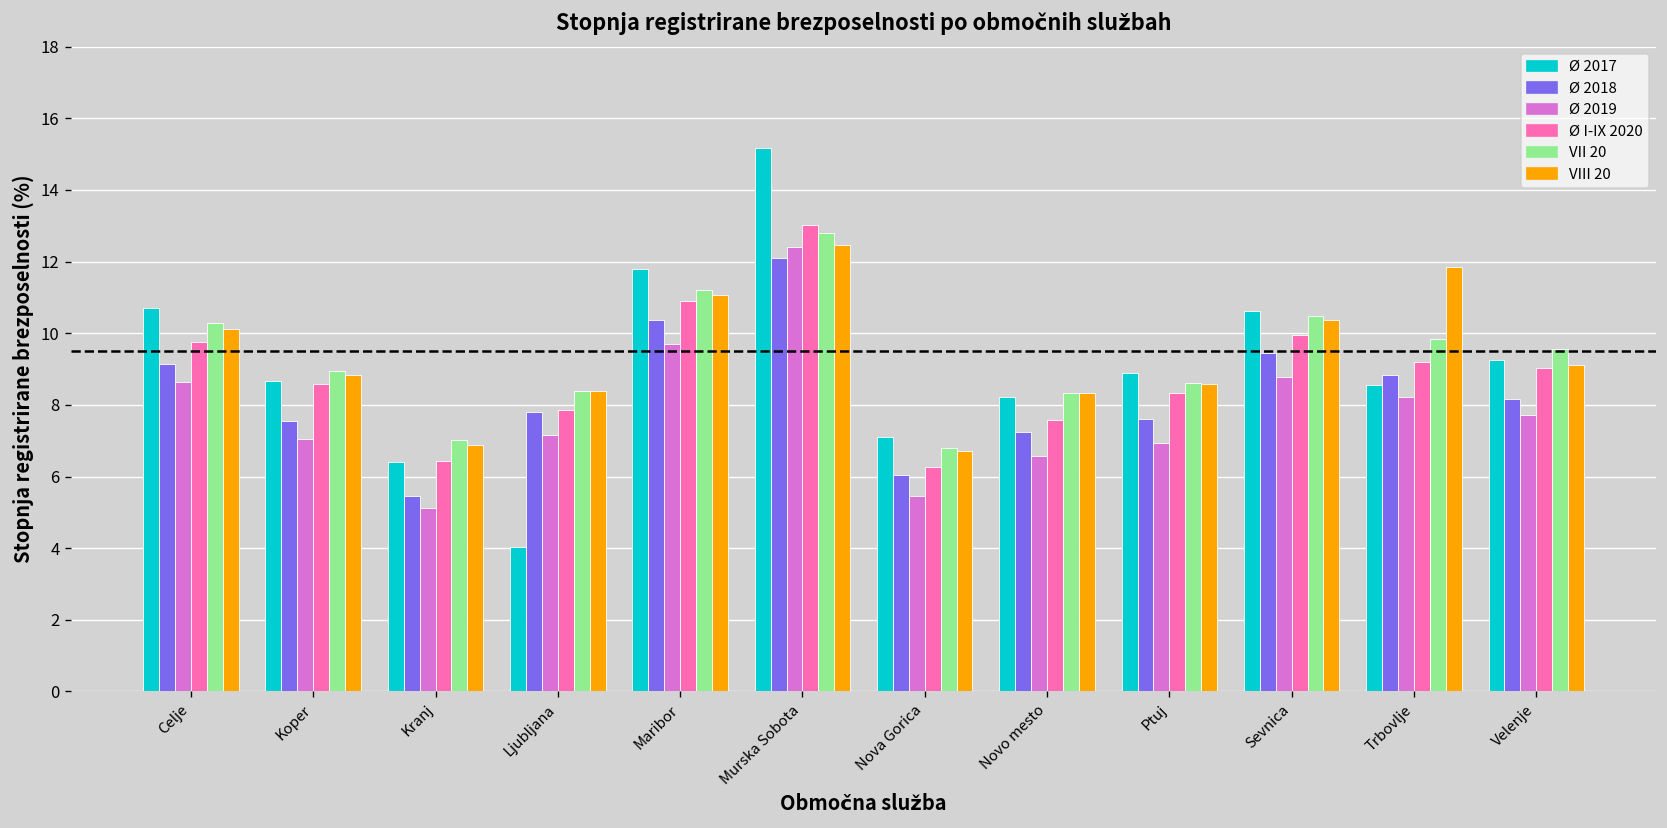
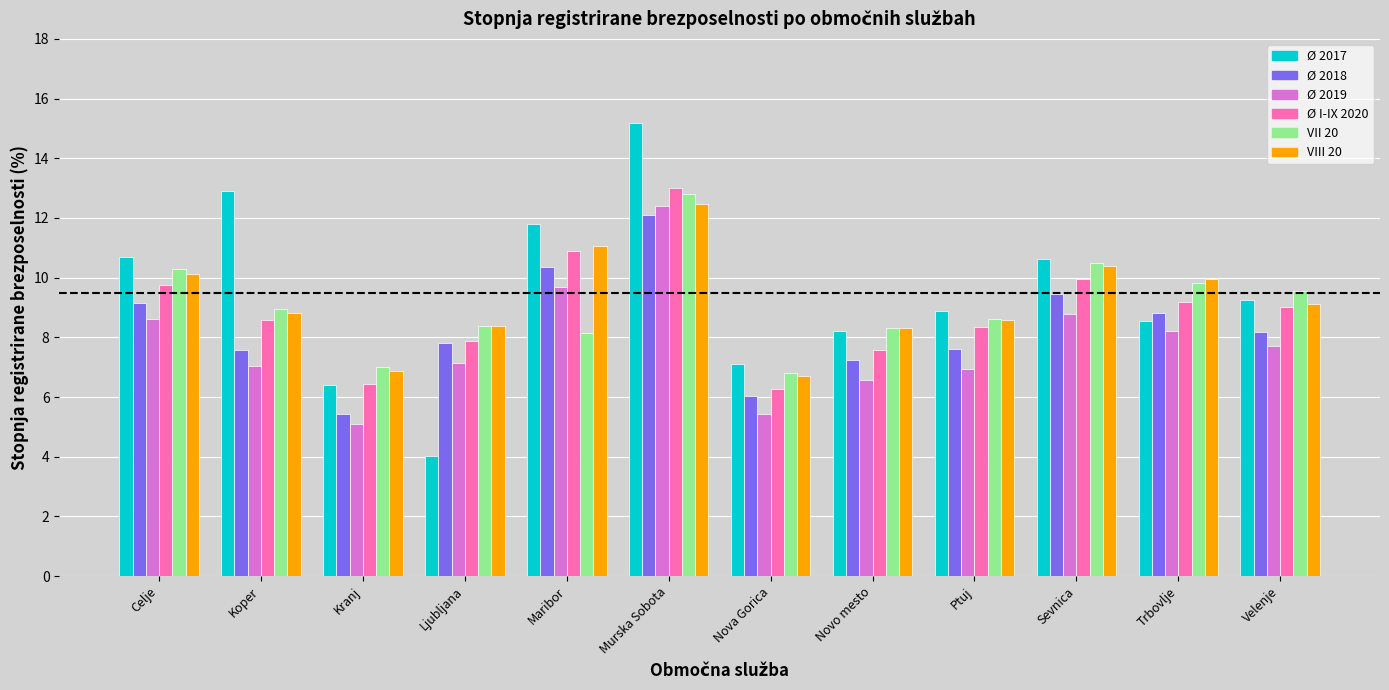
  {
    "Ø 2017": {
      "Celje": 10.7,
-     "Koper": 8.7,
+     "Koper": 12.9,
      "Kranj": 6.4,
      "Ljubljana": 4.0,
      "Maribor": 11.8,
      "Murska Sobota": 15.2,
      "Nova Gorica": 7.1,
      "Novo mesto": 8.2,
      "Ptuj": 8.9,
      "Sevnica": 10.6,
      "Trbovlje": 8.6,
      "Velenje": 9.2
    },
    "Ø 2018": {
      "Celje": 9.2,
      "Koper": 7.6,
      "Kranj": 5.4,
      "Ljubljana": 7.8,
      "Maribor": 10.4,
      "Murska Sobota": 12.1,
      "Nova Gorica": 6.0,
      "Novo mesto": 7.2,
      "Ptuj": 7.6,
      "Sevnica": 9.5,
      "Trbovlje": 8.8,
      "Velenje": 8.2
    },
    "VII 20": {
      "Celje": 10.3,
      "Koper": 9.0,
      "Kranj": 7.0,
      "Ljubljana": 8.4,
-     "Maribor": 11.2,
+     "Maribor": 8.2,
      "Murska Sobota": 12.8,
      "Nova Gorica": 6.8,
      "Novo mesto": 8.3,
      "Ptuj": 8.6,
      "Sevnica": 10.5,
      "Trbovlje": 9.8,
      "Velenje": 9.6
    },
    "VIII 20": {
      "Celje": 10.1,
      "Koper": 8.8,
      "Kranj": 6.9,
      "Ljubljana": 8.4,
      "Maribor": 11.1,
      "Murska Sobota": 12.5,
      "Nova Gorica": 6.7,
      "Novo mesto": 8.3,
      "Ptuj": 8.6,
      "Sevnica": 10.4,
-     "Trbovlje": 11.8,
+     "Trbovlje": 9.9,
      "Velenje": 9.1
    }
  }
